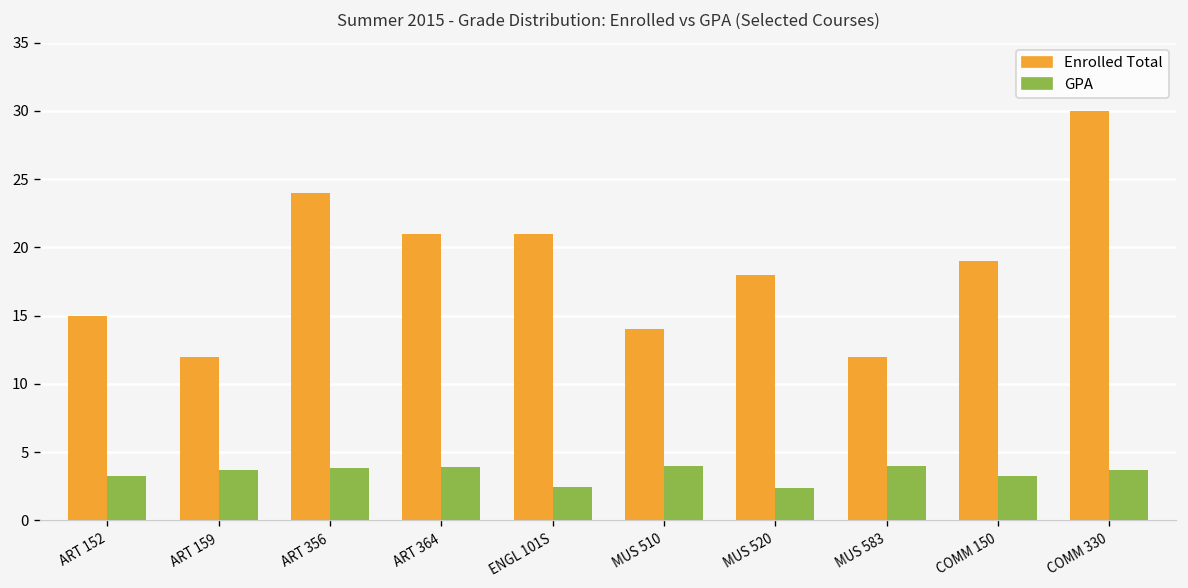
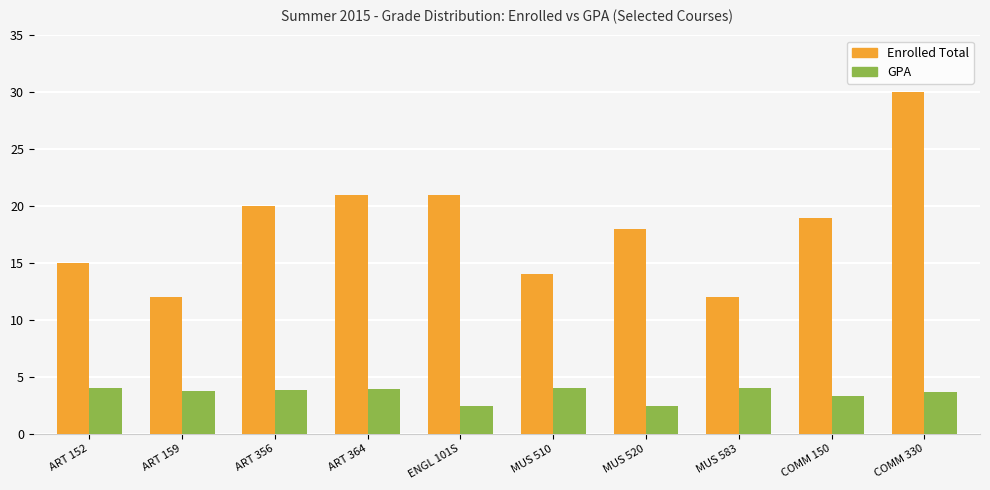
  {
    "Enrolled Total": {
      "ART 152": 15,
      "ART 159": 12,
-     "ART 356": 24,
+     "ART 356": 20,
      "ART 364": 21,
      "ENGL 101S": 21,
      "MUS 510": 14,
      "MUS 520": 18,
      "MUS 583": 12,
      "COMM 150": 19,
      "COMM 330": 30
    },
    "GPA": {
-     "ART 152": 3.2,
+     "ART 152": 4.0,
      "ART 159": 3.7,
      "ART 356": 3.9,
      "ART 364": 3.9,
      "ENGL 101S": 2.5,
      "MUS 510": 4.0,
      "MUS 520": 2.4,
      "MUS 583": 4.0,
      "COMM 150": 3.3,
      "COMM 330": 3.7
    }
  }
